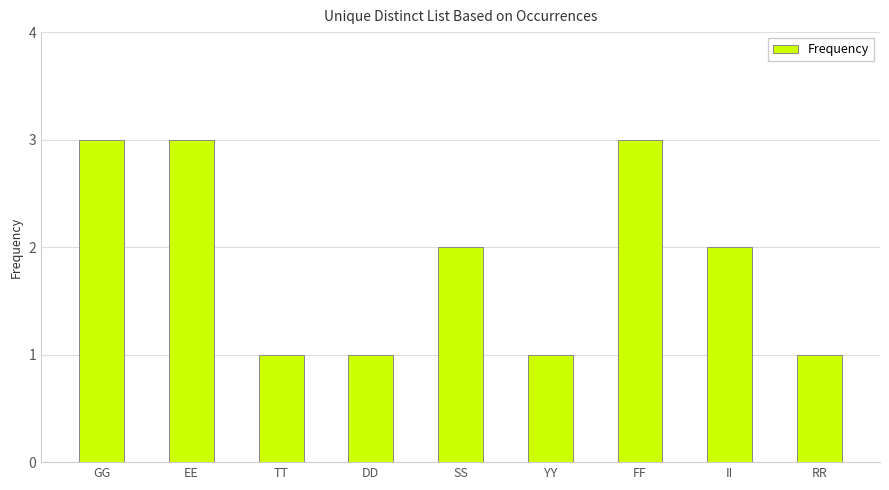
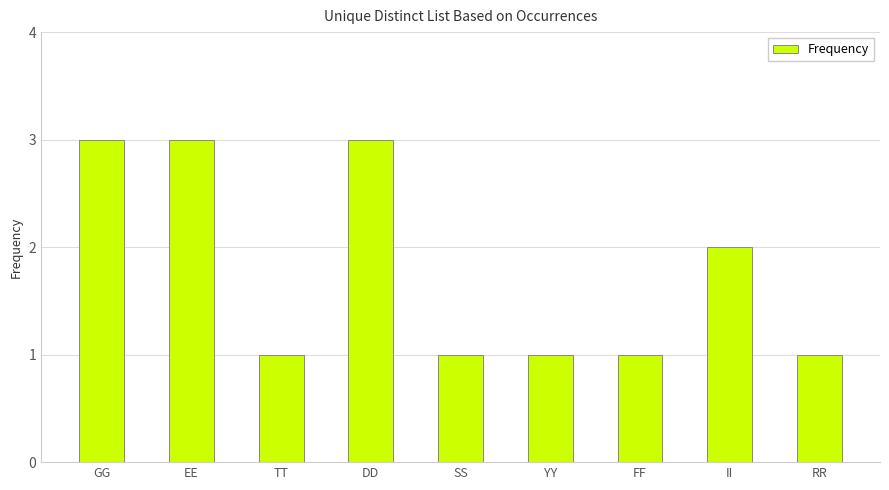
  {
    "GG": 3,
    "EE": 3,
    "TT": 1,
-   "DD": 1,
-   "SS": 2,
+   "DD": 3,
+   "SS": 1,
    "YY": 1,
-   "FF": 3,
+   "FF": 1,
    "II": 2,
    "RR": 1
  }
